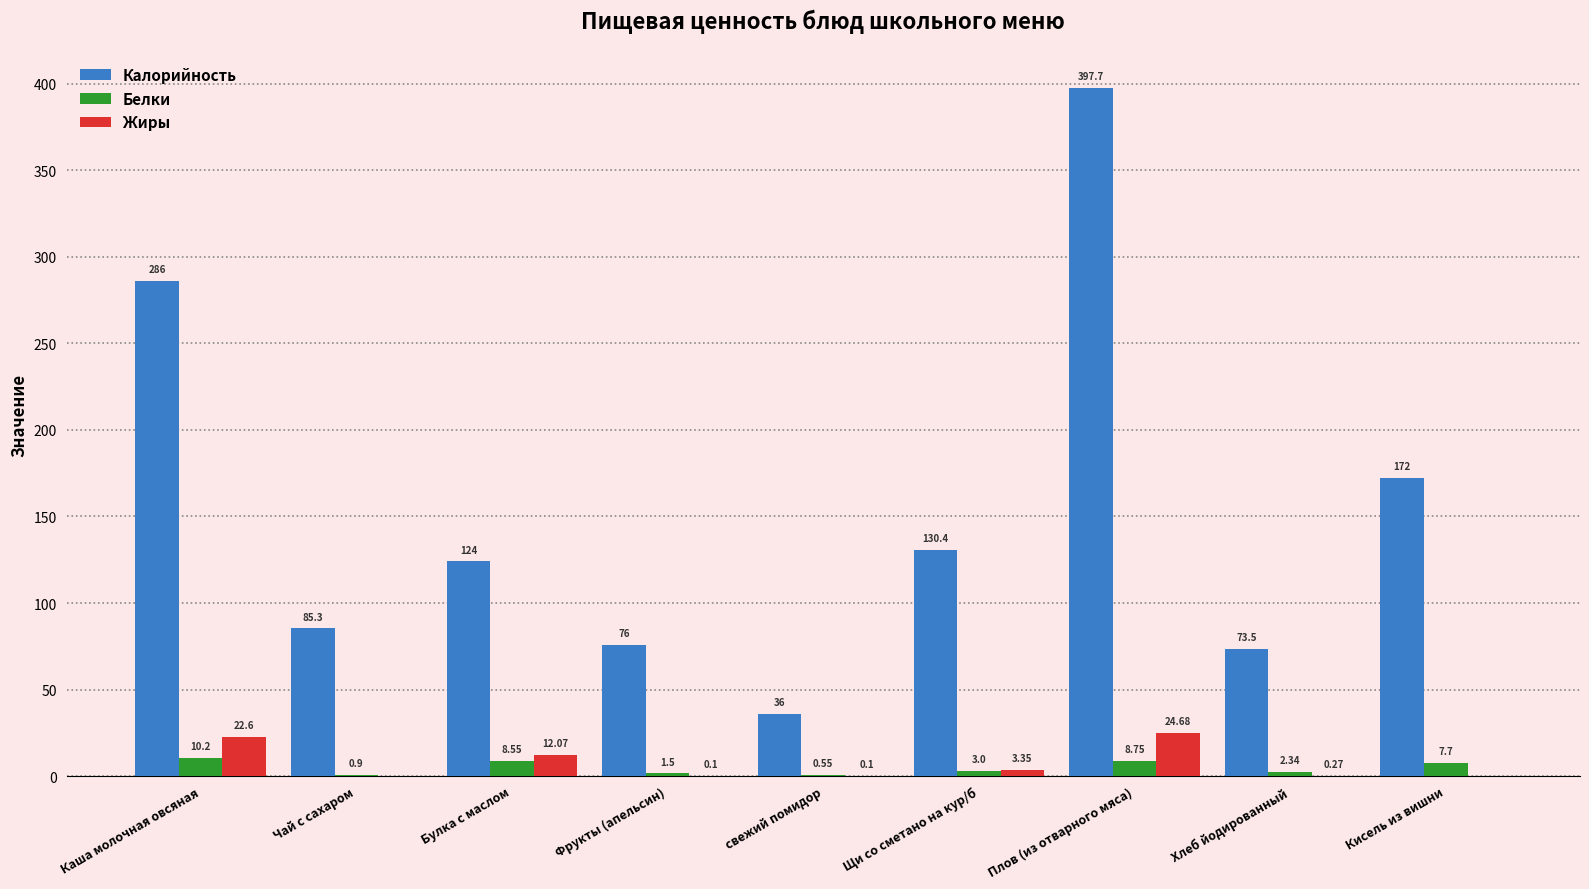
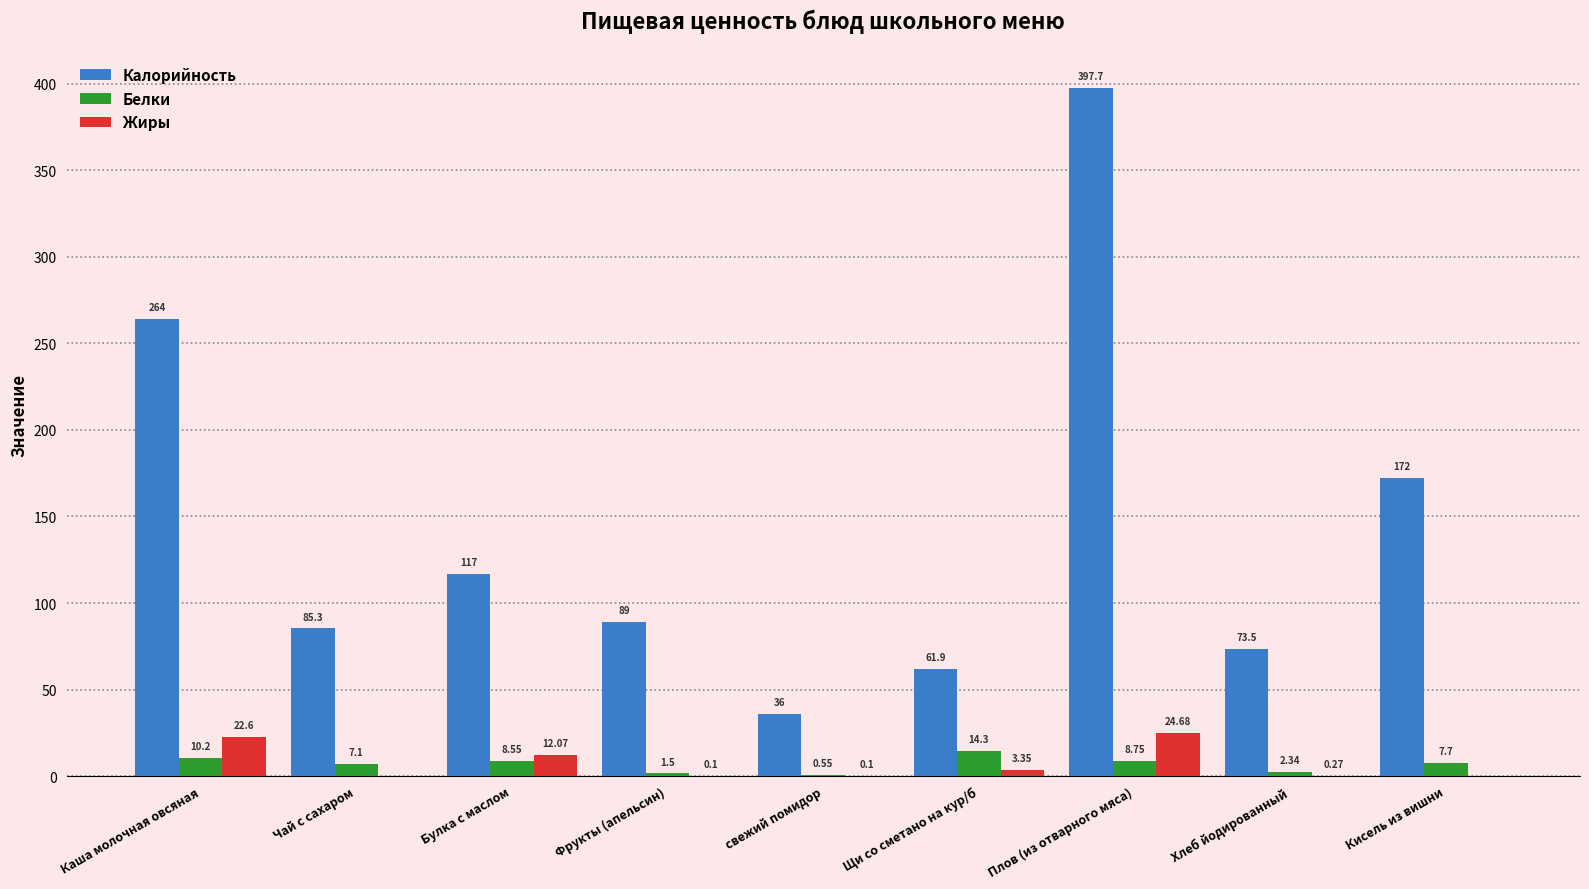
  {
    "Калорийность": {
-     "Каша молочная овсяная": 286,
+     "Каша молочная овсяная": 264,
      "Чай с сахаром": 85.3,
-     "Булка с маслом": 124,
-     "Фрукты (апельсин)": 76,
+     "Булка с маслом": 117,
+     "Фрукты (апельсин)": 89,
      "свежий помидор": 36,
-     "Щи со сметано на кур/б": 130.4,
+     "Щи со сметано на кур/б": 61.9,
      "Плов (из отварного мяса)": 397.7,
      "Хлеб йодированный": 73.5,
      "Кисель из вишни": 172
    },
    "Белки": {
      "Каша молочная овсяная": 10.2,
-     "Чай с сахаром": 0.9,
+     "Чай с сахаром": 7.1,
      "Булка с маслом": 8.55,
      "Фрукты (апельсин)": 1.5,
      "свежий помидор": 0.55,
-     "Щи со сметано на кур/б": 3.0,
+     "Щи со сметано на кур/б": 14.3,
      "Плов (из отварного мяса)": 8.75,
      "Хлеб йодированный": 2.34,
      "Кисель из вишни": 7.7
    },
    "Жиры": {
      "Каша молочная овсяная": 22.6,
      "Булка с маслом": 12.07,
      "Фрукты (апельсин)": 0.1,
      "свежий помидор": 0.1,
      "Щи со сметано на кур/б": 3.35,
      "Плов (из отварного мяса)": 24.68,
      "Хлеб йодированный": 0.27
    }
  }
